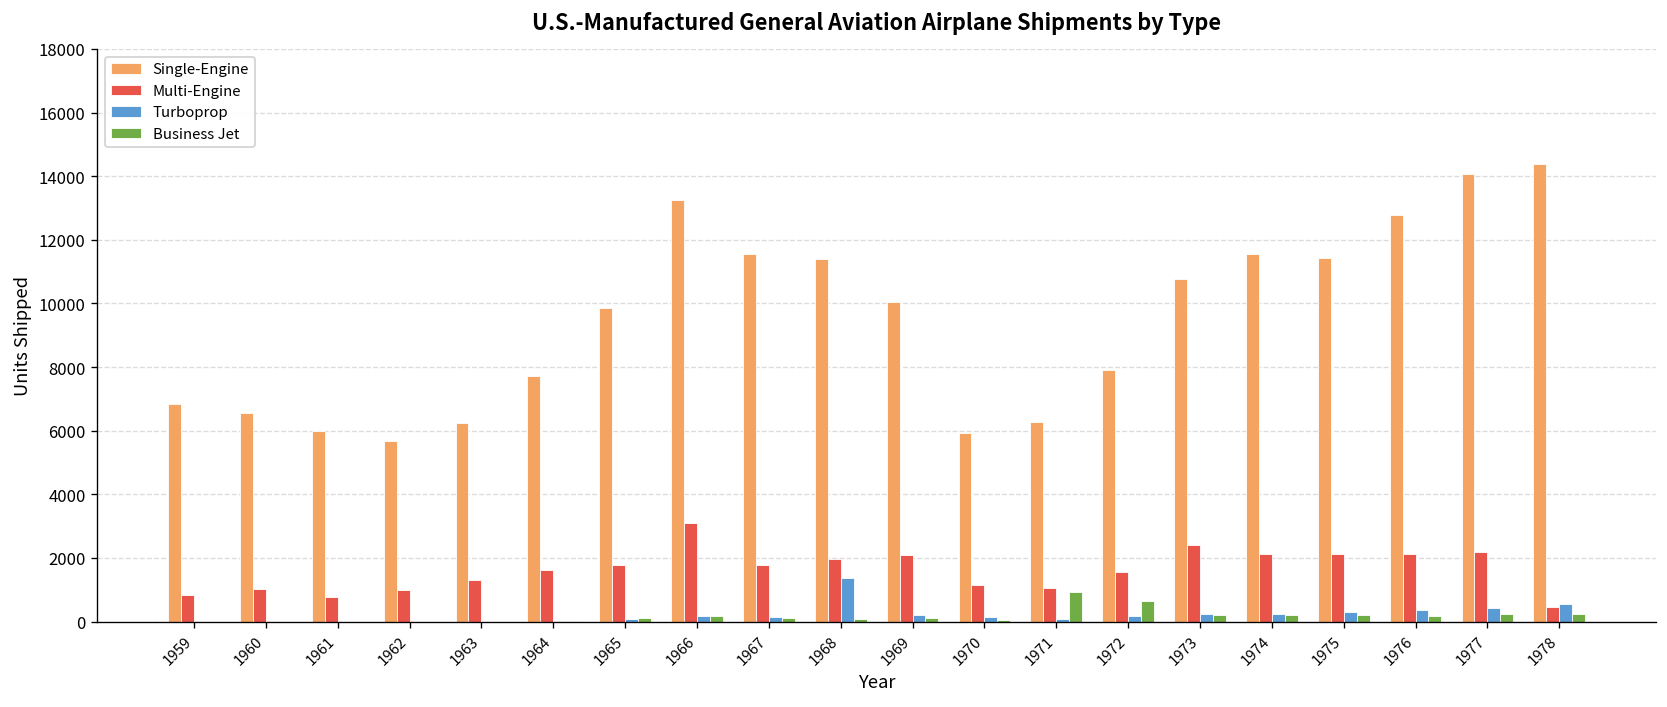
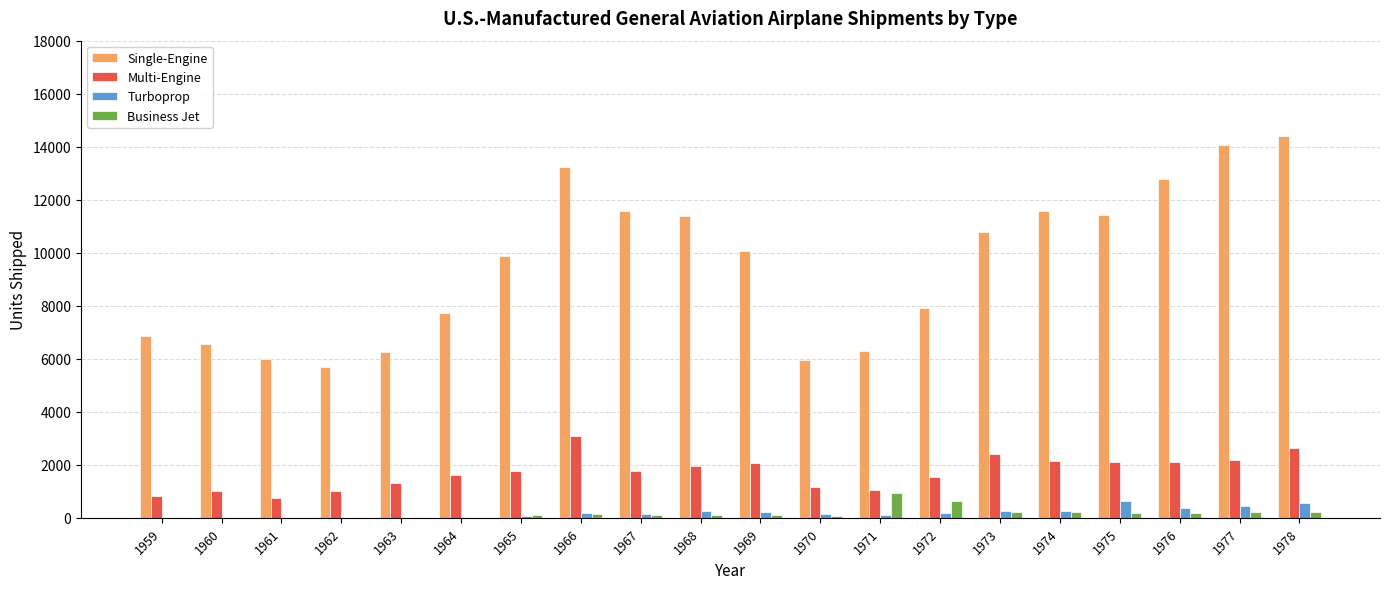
  {
    "Single-Engine": {
      "1959": 6800,
      "1960": 6600,
      "1961": 6000,
      "1962": 5700,
      "1963": 6200,
      "1964": 7700,
      "1965": 9900,
      "1966": 13300,
      "1967": 11600,
      "1968": 11400,
      "1969": 10100,
      "1970": 5900,
      "1971": 6300,
      "1972": 7900,
      "1973": 10800,
      "1974": 11600,
      "1975": 11400,
      "1976": 12800,
      "1977": 14100,
      "1978": 14400
    },
    "Multi-Engine": {
      "1959": 800,
      "1960": 1000,
      "1961": 800,
      "1962": 1000,
      "1963": 1300,
      "1964": 1600,
      "1965": 1800,
      "1966": 3100,
      "1967": 1800,
      "1968": 2000,
      "1969": 2100,
      "1970": 1200,
      "1971": 1000,
      "1972": 1500,
      "1973": 2400,
      "1974": 2100,
      "1975": 2100,
      "1976": 2100,
      "1977": 2200,
-     "1978": 500
+     "1978": 2600
    },
    "Turboprop": {
      "1959": 0,
      "1960": 0,
      "1961": 0,
      "1962": 0,
      "1963": 0,
      "1966": 200,
      "1967": 100,
-     "1968": 1400,
+     "1968": 200,
      "1969": 200,
      "1970": 100,
      "1972": 200,
      "1973": 200,
      "1974": 300,
-     "1975": 300,
+     "1975": 700,
      "1976": 400,
      "1977": 400,
      "1978": 500
    },
    "Business Jet": {
      "1959": 0,
      "1960": 0,
      "1961": 0,
      "1962": 0,
      "1963": 0,
      "1965": 100,
      "1966": 200,
      "1967": 100,
      "1969": 100,
      "1971": 900,
      "1972": 700,
      "1973": 200,
      "1974": 200,
      "1975": 200,
      "1976": 200,
      "1977": 200,
      "1978": 200
    }
  }
